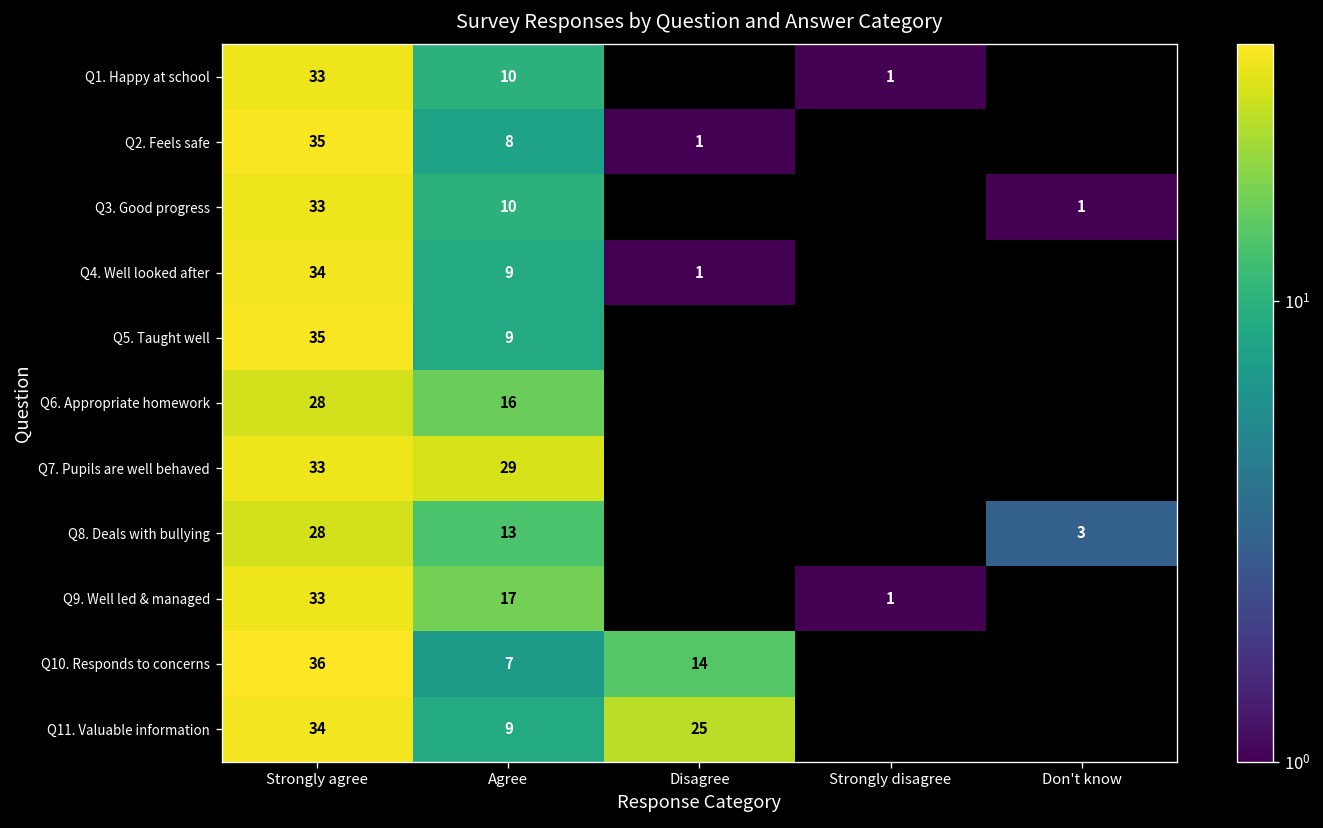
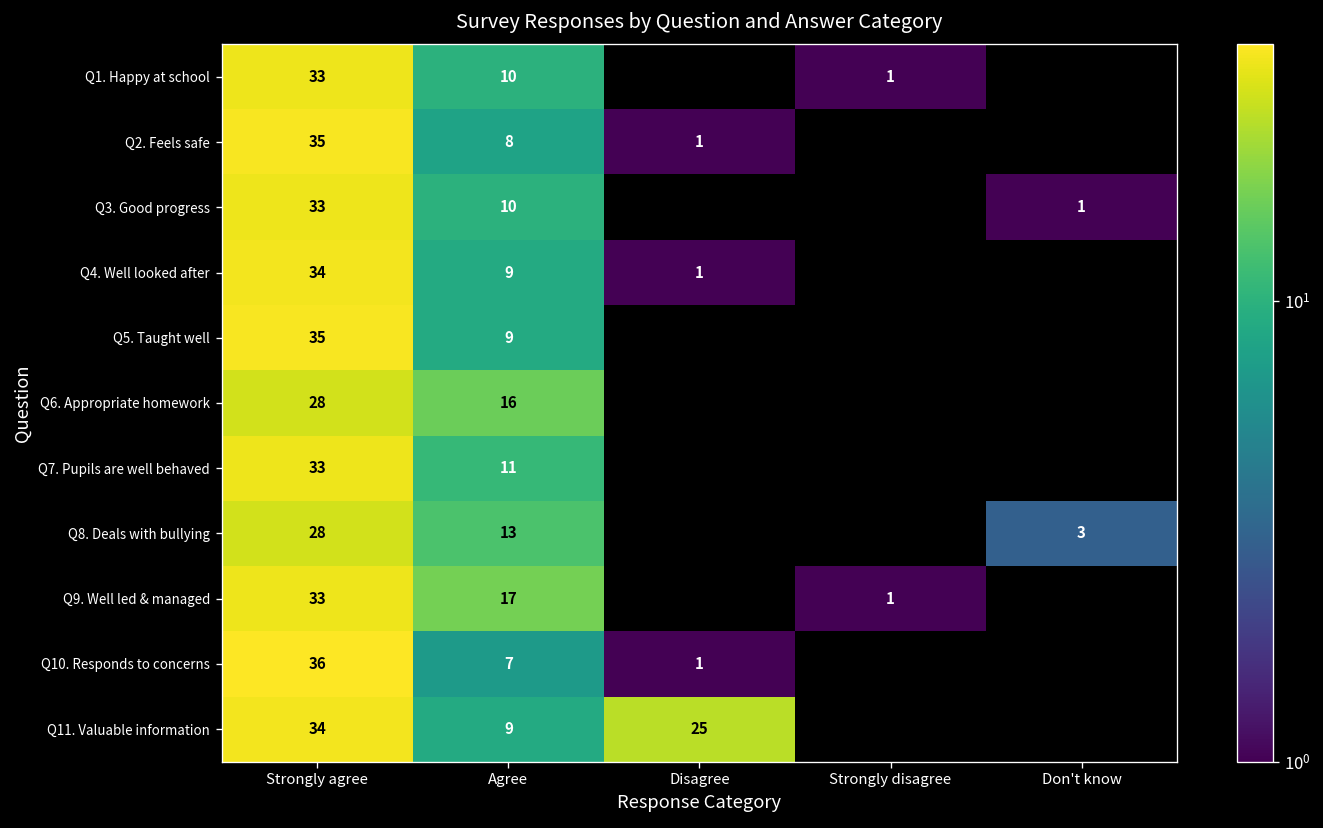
  {
    "Q1. Happy at school": {
      "Strongly agree": 33,
      "Agree": 10,
      "Strongly disagree": 1
    },
    "Q2. Feels safe": {
      "Strongly agree": 35,
      "Agree": 8,
      "Disagree": 1
    },
    "Q3. Good progress": {
      "Strongly agree": 33,
      "Agree": 10,
      "Don't know": 1
    },
    "Q4. Well looked after": {
      "Strongly agree": 34,
      "Agree": 9,
      "Disagree": 1
    },
    "Q5. Taught well": {
      "Strongly agree": 35,
      "Agree": 9
    },
    "Q6. Appropriate homework": {
      "Strongly agree": 28,
      "Agree": 16
    },
    "Q7. Pupils are well behaved": {
      "Strongly agree": 33,
-     "Agree": 29
+     "Agree": 11
    },
    "Q8. Deals with bullying": {
      "Strongly agree": 28,
      "Agree": 13,
      "Don't know": 3
    },
    "Q9. Well led & managed": {
      "Strongly agree": 33,
      "Agree": 17,
      "Strongly disagree": 1
    },
    "Q10. Responds to concerns": {
      "Strongly agree": 36,
      "Agree": 7,
-     "Disagree": 14
+     "Disagree": 1
    },
    "Q11. Valuable information": {
      "Strongly agree": 34,
      "Agree": 9,
      "Disagree": 25
    }
  }
